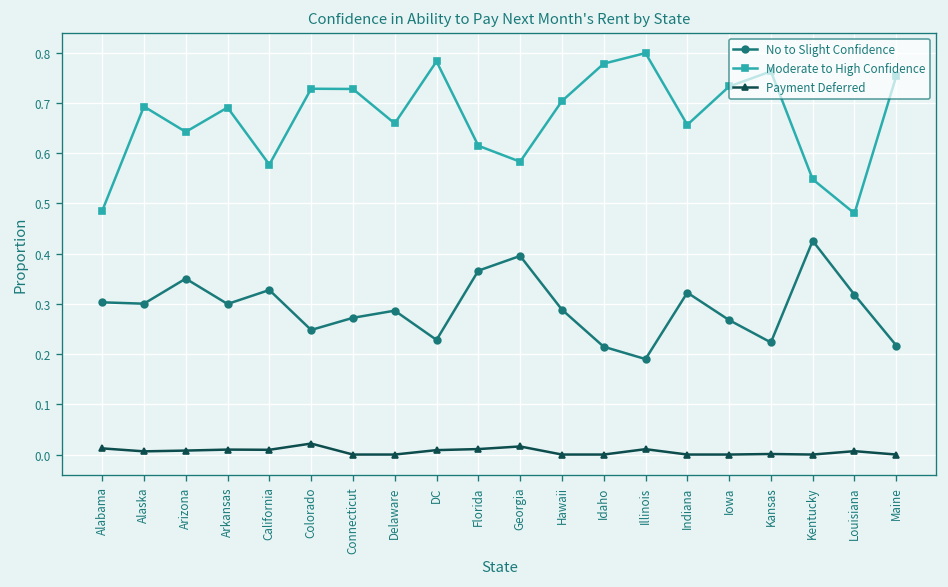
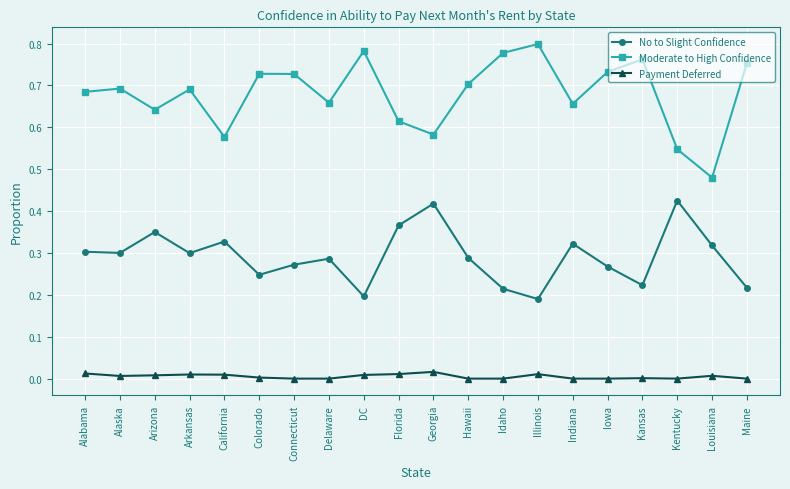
  {
    "No to Slight Confidence": {
      "Alabama": 0.30,
      "Alaska": 0.30,
      "Arizona": 0.35,
      "Arkansas": 0.30,
      "California": 0.33,
      "Colorado": 0.25,
      "Connecticut": 0.27,
      "Delaware": 0.29,
-     "DC": 0.23,
+     "DC": 0.20,
      "Florida": 0.37,
-     "Georgia": 0.40,
+     "Georgia": 0.42,
      "Hawaii": 0.29,
      "Idaho": 0.21,
      "Illinois": 0.19,
      "Indiana": 0.32,
      "Iowa": 0.27,
      "Kansas": 0.22,
      "Kentucky": 0.43,
      "Louisiana": 0.32,
      "Maine": 0.22
    },
    "Moderate to High Confidence": {
-     "Alabama": 0.48,
+     "Alabama": 0.68,
      "Alaska": 0.69,
      "Arizona": 0.64,
      "Arkansas": 0.69,
      "California": 0.58,
      "Colorado": 0.73,
      "Connecticut": 0.73,
      "Delaware": 0.66,
      "DC": 0.78,
      "Florida": 0.61,
      "Georgia": 0.58,
      "Hawaii": 0.70,
      "Idaho": 0.78,
      "Illinois": 0.80,
      "Indiana": 0.66,
      "Iowa": 0.73,
      "Kentucky": 0.55,
      "Louisiana": 0.48
    },
    "Payment Deferred": {
      "Alabama": 0.01,
      "Alaska": 0.01,
      "Arizona": 0.01,
      "Arkansas": 0.01,
      "California": 0.01,
-     "Colorado": 0.02,
+     "Colorado": 0.00,
      "Connecticut": 0.00,
      "Delaware": 0.00,
      "DC": 0.01,
      "Florida": 0.01,
      "Georgia": 0.02,
      "Hawaii": 0.00,
      "Idaho": 0.00,
      "Illinois": 0.01,
      "Indiana": 0.00,
      "Iowa": 0.00,
      "Kansas": 0.00,
      "Kentucky": 0.00,
      "Louisiana": 0.01,
      "Maine": 0.00
    }
  }
